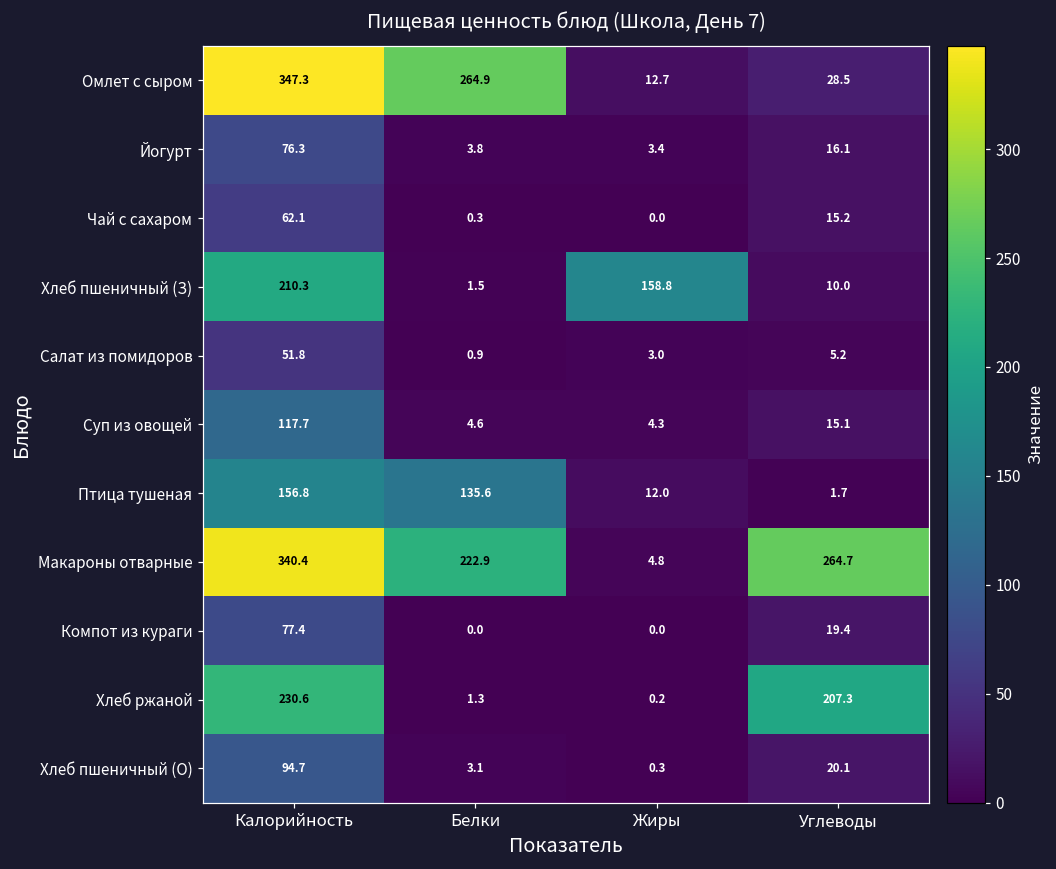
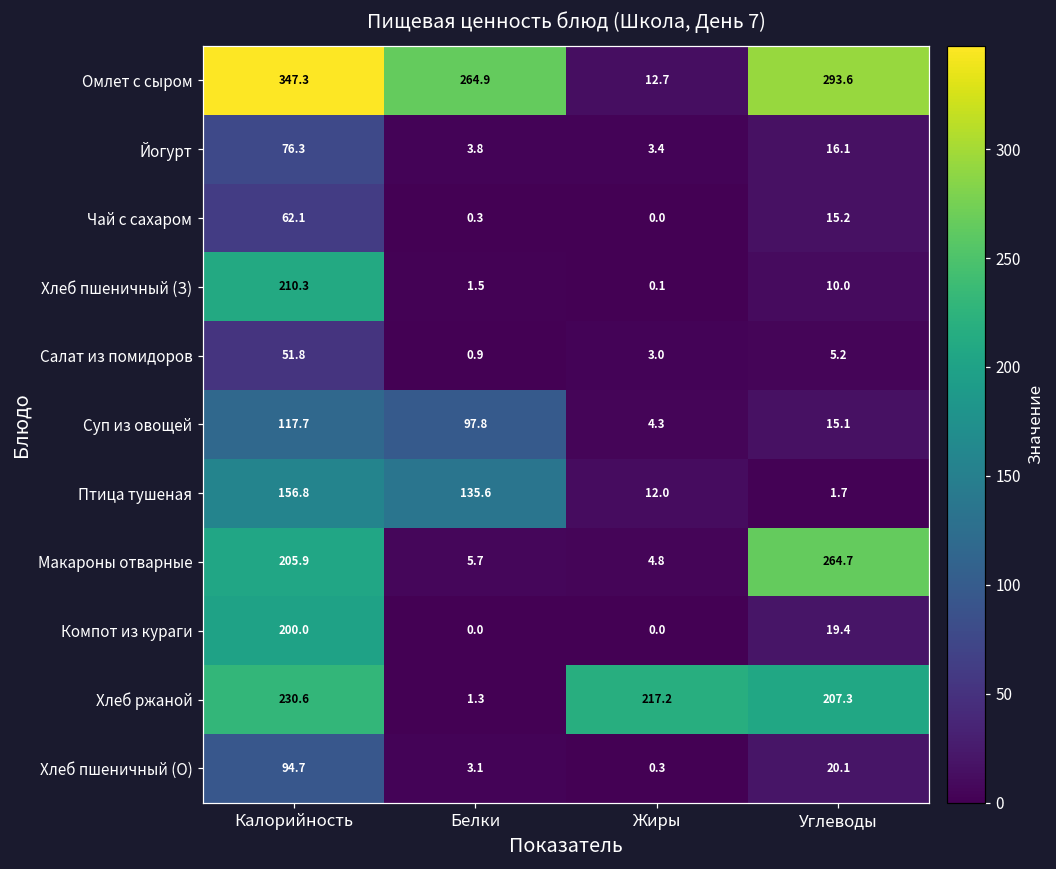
  {
    "Омлет с сыром": {
      "Калорийность": 347.3,
      "Белки": 264.9,
      "Жиры": 12.7,
-     "Углеводы": 28.5
+     "Углеводы": 293.6
    },
    "Йогурт": {
      "Калорийность": 76.3,
      "Белки": 3.8,
      "Жиры": 3.4,
      "Углеводы": 16.1
    },
    "Чай с сахаром": {
      "Калорийность": 62.1,
      "Белки": 0.3,
      "Жиры": 0.0,
      "Углеводы": 15.2
    },
    "Хлеб пшеничный (З)": {
      "Калорийность": 210.3,
      "Белки": 1.5,
-     "Жиры": 158.8,
+     "Жиры": 0.1,
      "Углеводы": 10.0
    },
    "Салат из помидоров": {
      "Калорийность": 51.8,
      "Белки": 0.9,
      "Жиры": 3.0,
      "Углеводы": 5.2
    },
    "Суп из овощей": {
      "Калорийность": 117.7,
-     "Белки": 4.6,
+     "Белки": 97.8,
      "Жиры": 4.3,
      "Углеводы": 15.1
    },
    "Птица тушеная": {
      "Калорийность": 156.8,
      "Белки": 135.6,
      "Жиры": 12.0,
      "Углеводы": 1.7
    },
    "Макароны отварные": {
-     "Калорийность": 340.4,
-     "Белки": 222.9,
+     "Калорийность": 205.9,
+     "Белки": 5.7,
      "Жиры": 4.8,
      "Углеводы": 264.7
    },
    "Компот из кураги": {
-     "Калорийность": 77.4,
+     "Калорийность": 200.0,
      "Белки": 0.0,
      "Жиры": 0.0,
      "Углеводы": 19.4
    },
    "Хлеб ржаной": {
      "Калорийность": 230.6,
      "Белки": 1.3,
-     "Жиры": 0.2,
+     "Жиры": 217.2,
      "Углеводы": 207.3
    },
    "Хлеб пшеничный (О)": {
      "Калорийность": 94.7,
      "Белки": 3.1,
      "Жиры": 0.3,
      "Углеводы": 20.1
    }
  }
